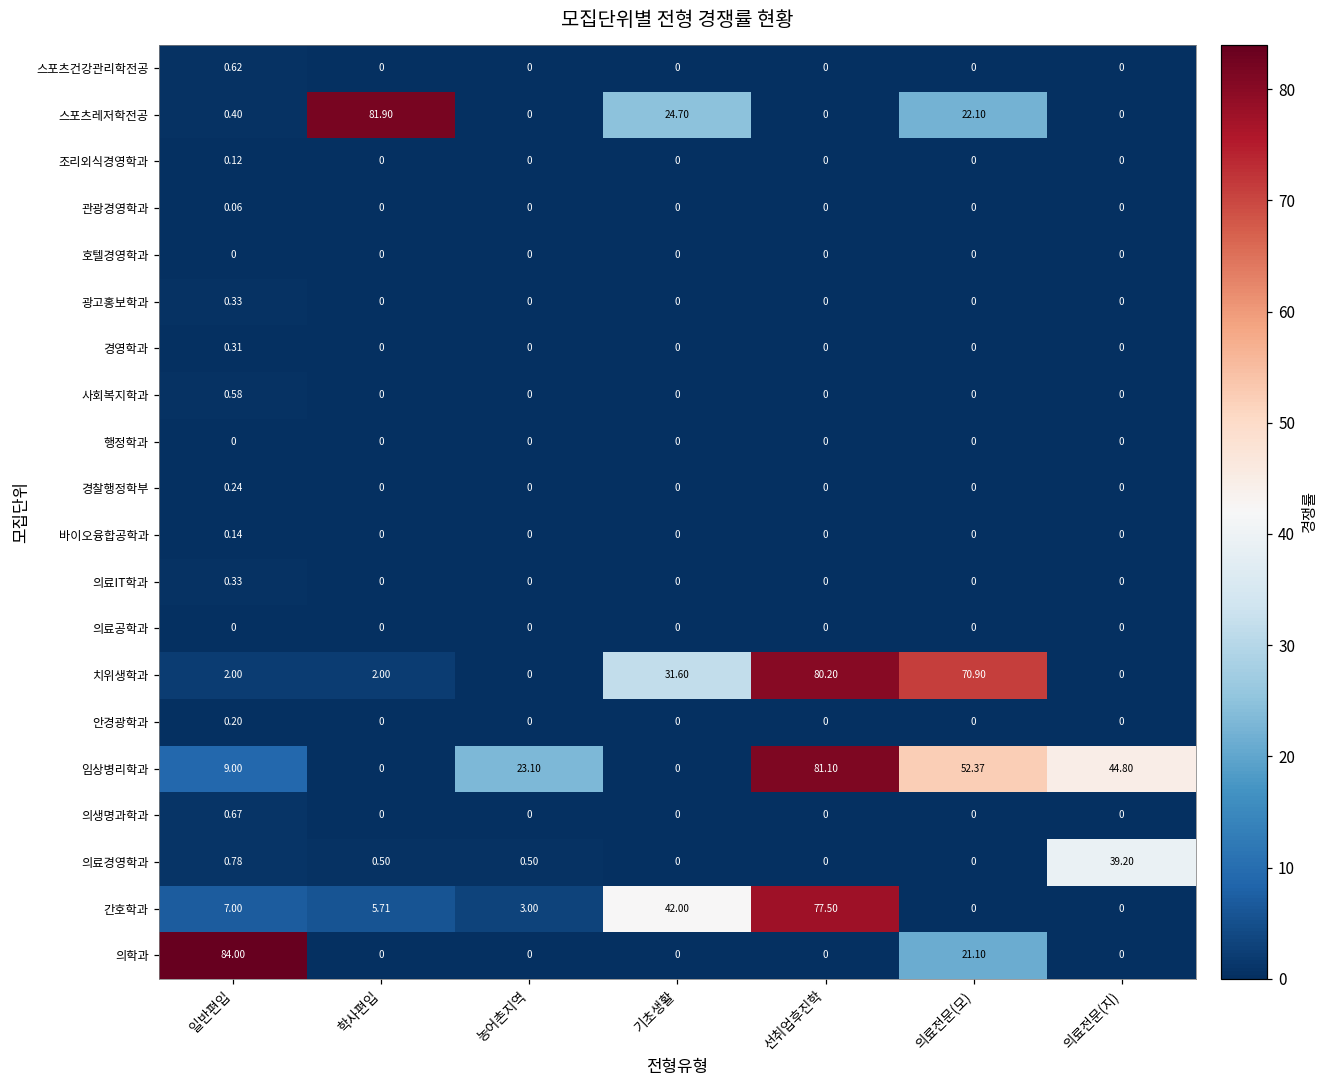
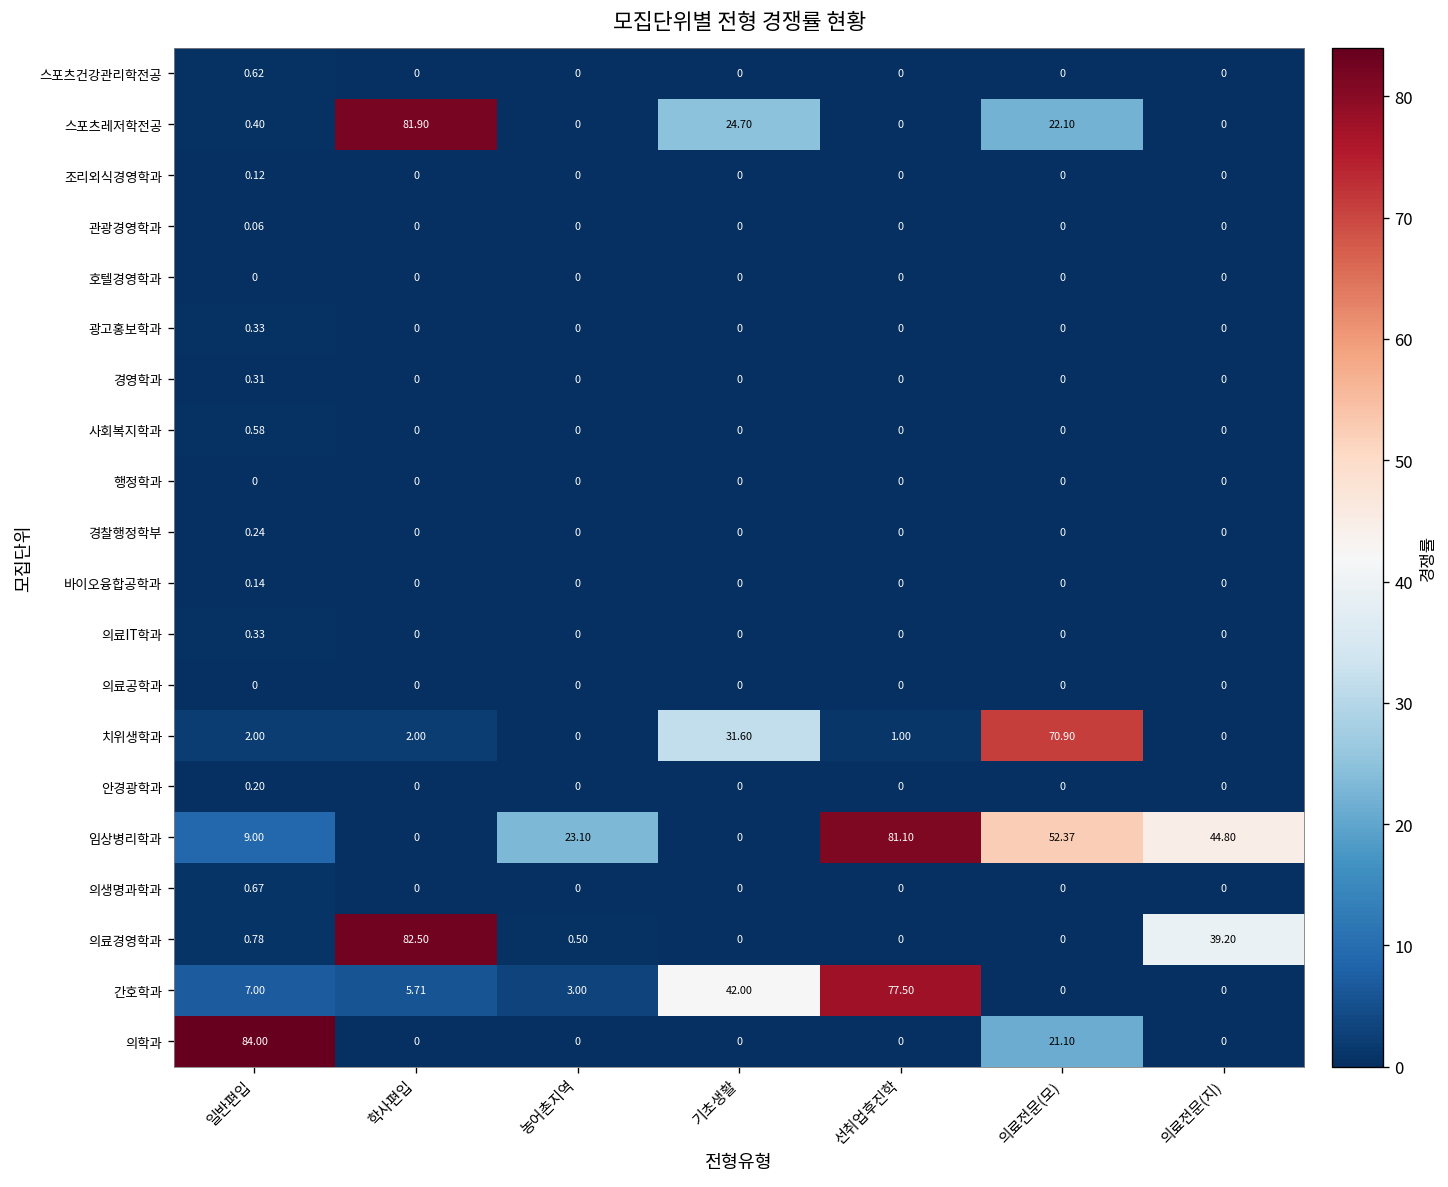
  {
    "스포츠건강관리학전공": {
      "일반편입": 0.62,
      "학사편입": 0,
      "농어촌지역": 0,
      "기초생활": 0,
      "선취업후진학": 0,
      "의료전문(모)": 0,
      "의료전문(지)": 0
    },
    "스포츠레저학전공": {
      "일반편입": 0.40,
      "학사편입": 81.90,
      "농어촌지역": 0,
      "기초생활": 24.70,
      "선취업후진학": 0,
      "의료전문(모)": 22.10,
      "의료전문(지)": 0
    },
    "조리외식경영학과": {
      "일반편입": 0.12,
      "학사편입": 0,
      "농어촌지역": 0,
      "기초생활": 0,
      "선취업후진학": 0,
      "의료전문(모)": 0,
      "의료전문(지)": 0
    },
    "관광경영학과": {
      "일반편입": 0.06,
      "학사편입": 0,
      "농어촌지역": 0,
      "기초생활": 0,
      "선취업후진학": 0,
      "의료전문(모)": 0,
      "의료전문(지)": 0
    },
    "호텔경영학과": {
      "일반편입": 0,
      "학사편입": 0,
      "농어촌지역": 0,
      "기초생활": 0,
      "선취업후진학": 0,
      "의료전문(모)": 0,
      "의료전문(지)": 0
    },
    "광고홍보학과": {
      "일반편입": 0.33,
      "학사편입": 0,
      "농어촌지역": 0,
      "기초생활": 0,
      "선취업후진학": 0,
      "의료전문(모)": 0,
      "의료전문(지)": 0
    },
    "경영학과": {
      "일반편입": 0.31,
      "학사편입": 0,
      "농어촌지역": 0,
      "기초생활": 0,
      "선취업후진학": 0,
      "의료전문(모)": 0,
      "의료전문(지)": 0
    },
    "사회복지학과": {
      "일반편입": 0.58,
      "학사편입": 0,
      "농어촌지역": 0,
      "기초생활": 0,
      "선취업후진학": 0,
      "의료전문(모)": 0,
      "의료전문(지)": 0
    },
    "행정학과": {
      "일반편입": 0,
      "학사편입": 0,
      "농어촌지역": 0,
      "기초생활": 0,
      "선취업후진학": 0,
      "의료전문(모)": 0,
      "의료전문(지)": 0
    },
    "경찰행정학부": {
      "일반편입": 0.24,
      "학사편입": 0,
      "농어촌지역": 0,
      "기초생활": 0,
      "선취업후진학": 0,
      "의료전문(모)": 0,
      "의료전문(지)": 0
    },
    "바이오융합공학과": {
      "일반편입": 0.14,
      "학사편입": 0,
      "농어촌지역": 0,
      "기초생활": 0,
      "선취업후진학": 0,
      "의료전문(모)": 0,
      "의료전문(지)": 0
    },
    "의료IT학과": {
      "일반편입": 0.33,
      "학사편입": 0,
      "농어촌지역": 0,
      "기초생활": 0,
      "선취업후진학": 0,
      "의료전문(모)": 0,
      "의료전문(지)": 0
    },
    "의료공학과": {
      "일반편입": 0,
      "학사편입": 0,
      "농어촌지역": 0,
      "기초생활": 0,
      "선취업후진학": 0,
      "의료전문(모)": 0,
      "의료전문(지)": 0
    },
    "치위생학과": {
      "일반편입": 2.00,
      "학사편입": 2.00,
      "농어촌지역": 0,
      "기초생활": 31.60,
-     "선취업후진학": 80.20,
+     "선취업후진학": 1.00,
      "의료전문(모)": 70.90,
      "의료전문(지)": 0
    },
    "안경광학과": {
      "일반편입": 0.20,
      "학사편입": 0,
      "농어촌지역": 0,
      "기초생활": 0,
      "선취업후진학": 0,
      "의료전문(모)": 0,
      "의료전문(지)": 0
    },
    "임상병리학과": {
      "일반편입": 9.00,
      "학사편입": 0,
      "농어촌지역": 23.10,
      "기초생활": 0,
      "선취업후진학": 81.10,
      "의료전문(모)": 52.37,
      "의료전문(지)": 44.80
    },
    "의생명과학과": {
      "일반편입": 0.67,
      "학사편입": 0,
      "농어촌지역": 0,
      "기초생활": 0,
      "선취업후진학": 0,
      "의료전문(모)": 0,
      "의료전문(지)": 0
    },
    "의료경영학과": {
      "일반편입": 0.78,
-     "학사편입": 0.50,
+     "학사편입": 82.50,
      "농어촌지역": 0.50,
      "기초생활": 0,
      "선취업후진학": 0,
      "의료전문(모)": 0,
      "의료전문(지)": 39.20
    },
    "간호학과": {
      "일반편입": 7.00,
      "학사편입": 5.71,
      "농어촌지역": 3.00,
      "기초생활": 42.00,
      "선취업후진학": 77.50,
      "의료전문(모)": 0,
      "의료전문(지)": 0
    },
    "의학과": {
      "일반편입": 84.00,
      "학사편입": 0,
      "농어촌지역": 0,
      "기초생활": 0,
      "선취업후진학": 0,
      "의료전문(모)": 21.10,
      "의료전문(지)": 0
    }
  }
